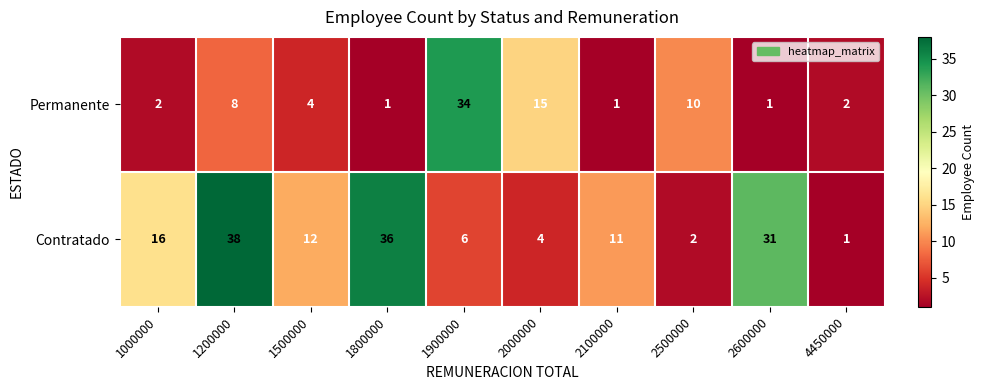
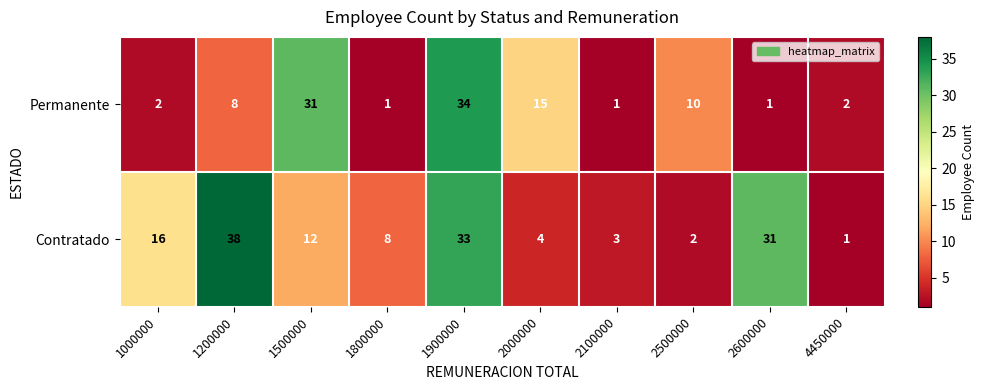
  {
    "Permanente": {
      "1000000": 2,
      "1200000": 8,
-     "1500000": 4,
+     "1500000": 31,
      "1800000": 1,
      "1900000": 34,
      "2000000": 15,
      "2100000": 1,
      "2500000": 10,
      "2600000": 1,
      "4450000": 2
    },
    "Contratado": {
      "1000000": 16,
      "1200000": 38,
      "1500000": 12,
-     "1800000": 36,
-     "1900000": 6,
+     "1800000": 8,
+     "1900000": 33,
      "2000000": 4,
-     "2100000": 11,
+     "2100000": 3,
      "2500000": 2,
      "2600000": 31,
      "4450000": 1
    }
  }
